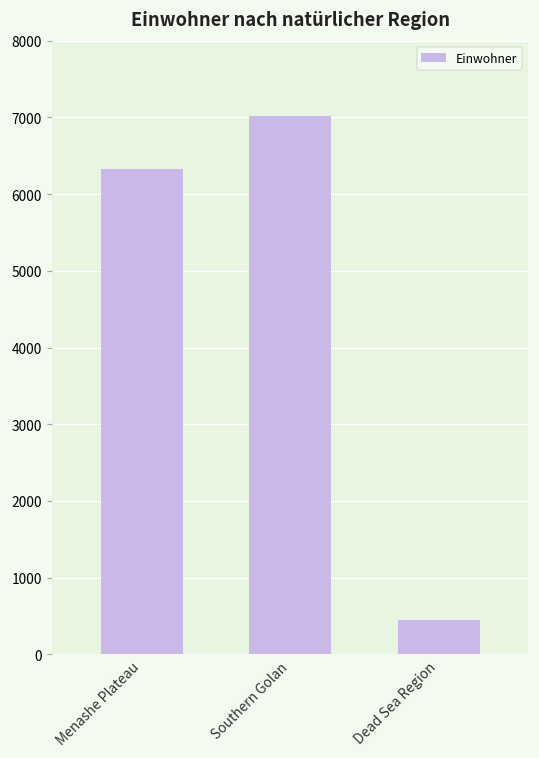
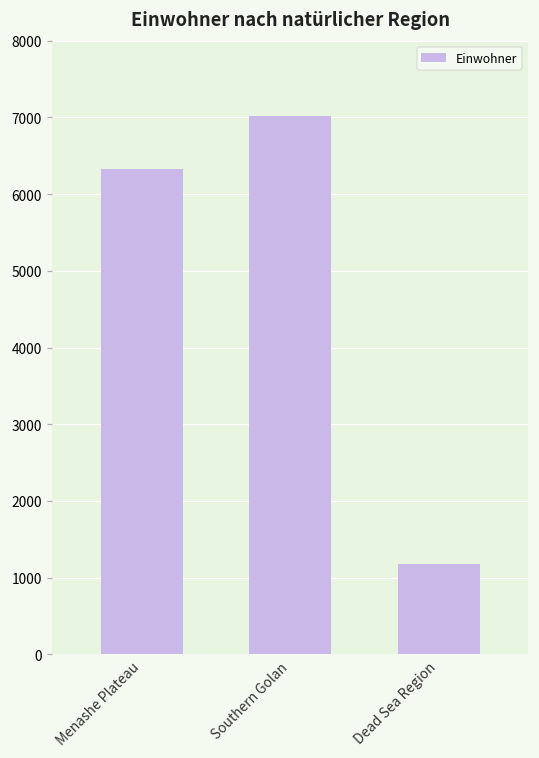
  {
    "Menashe Plateau": 6300,
    "Southern Golan": 7000,
-   "Dead Sea Region": 400
+   "Dead Sea Region": 1200
  }
